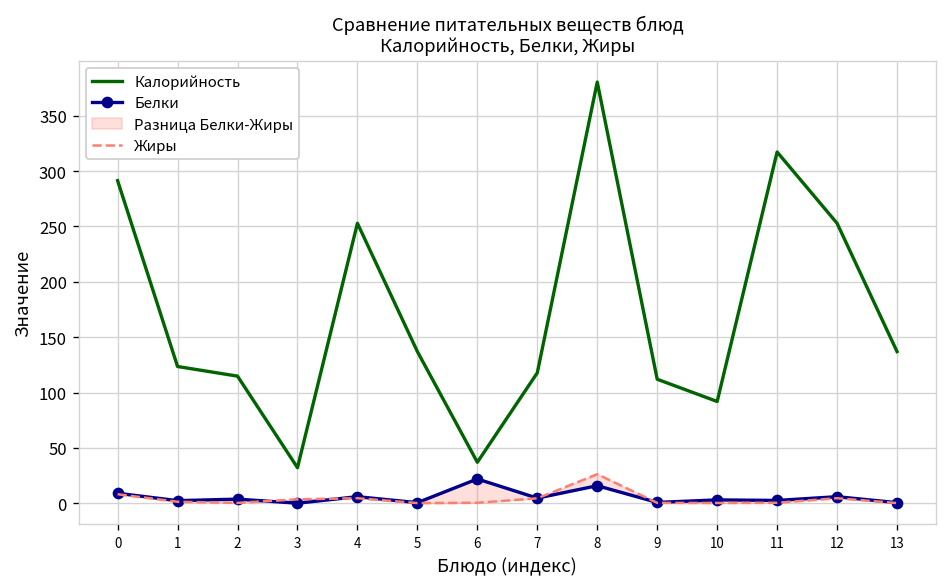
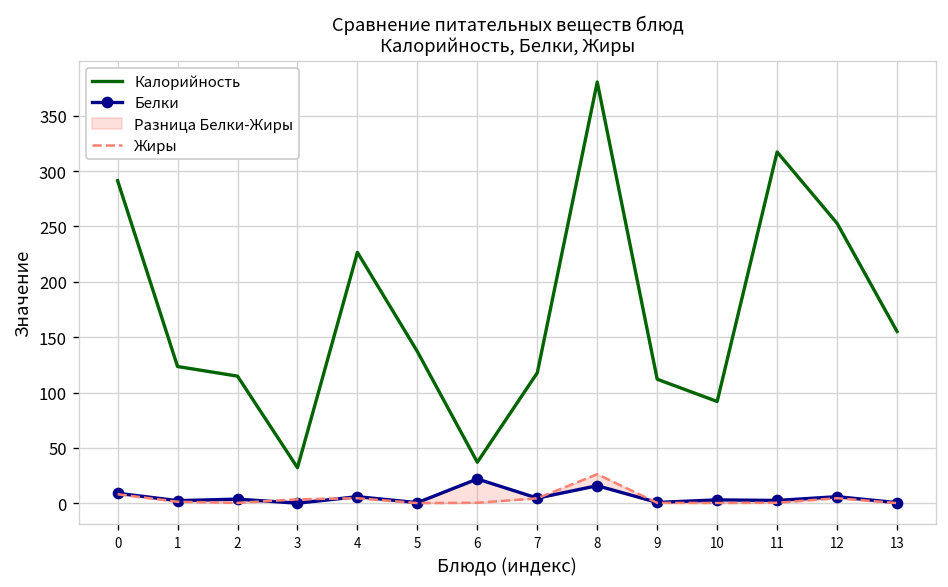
  {
    "Калорийность": {
      "0": 290,
      "1": 120,
      "2": 110,
      "3": 30,
-     "4": 250,
+     "4": 230,
      "5": 140,
      "6": 40,
      "7": 120,
      "8": 380,
      "9": 110,
      "10": 90,
      "11": 320,
      "12": 250,
-     "13": 140
+     "13": 160
    },
    "Белки": {
      "3": 0,
      "8": 20
    }
  }
